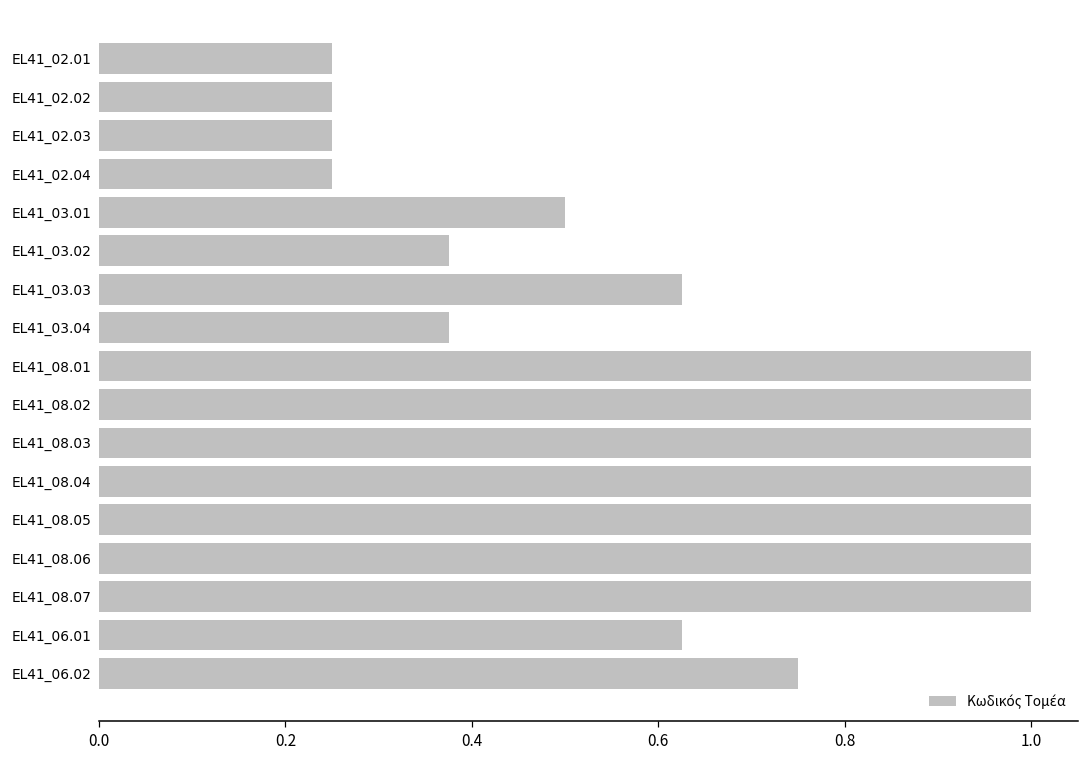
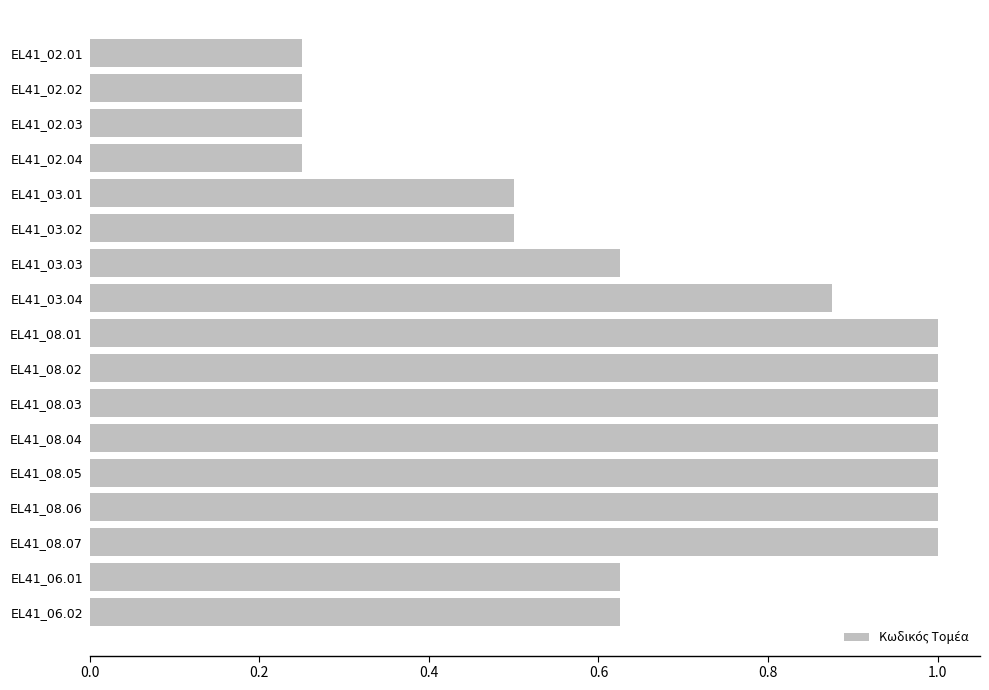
  {
    "EL41_02.01": 0.25,
    "EL41_02.02": 0.25,
    "EL41_02.03": 0.25,
    "EL41_02.04": 0.25,
    "EL41_03.01": 0.50,
-   "EL41_03.02": 0.38,
+   "EL41_03.02": 0.50,
    "EL41_03.03": 0.63,
-   "EL41_03.04": 0.38,
+   "EL41_03.04": 0.88,
    "EL41_08.01": 1.00,
    "EL41_08.02": 1.00,
    "EL41_08.03": 1.00,
    "EL41_08.04": 1.00,
    "EL41_08.05": 1.00,
    "EL41_08.06": 1.00,
    "EL41_08.07": 1.00,
    "EL41_06.01": 0.63,
-   "EL41_06.02": 0.75
+   "EL41_06.02": 0.63
  }
